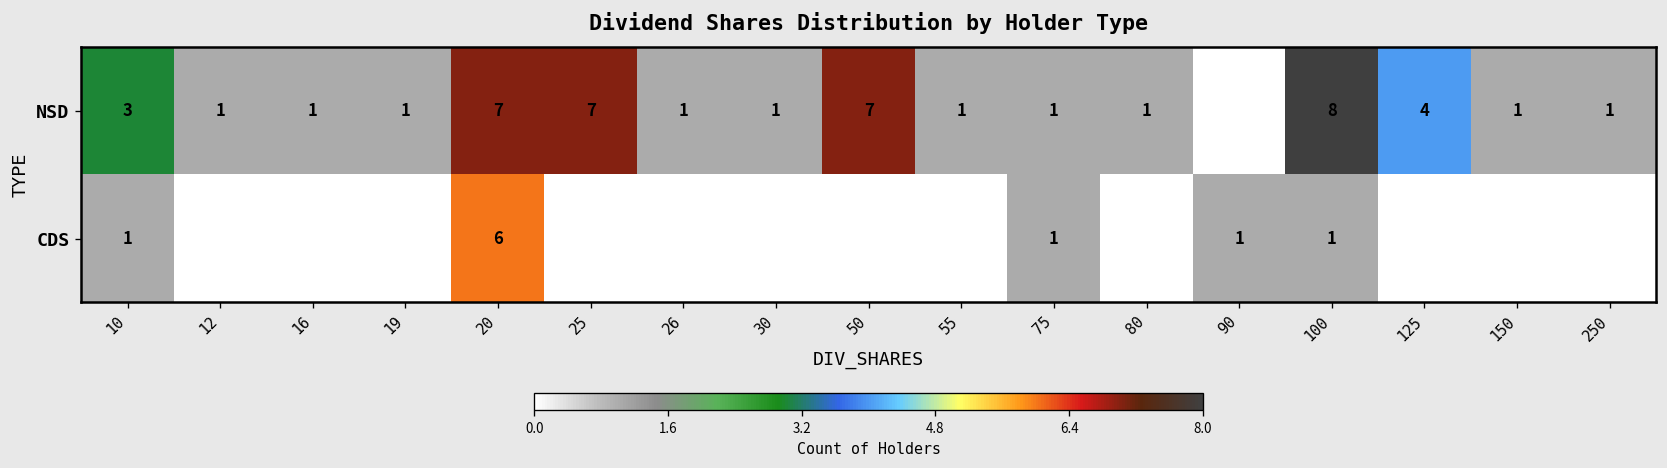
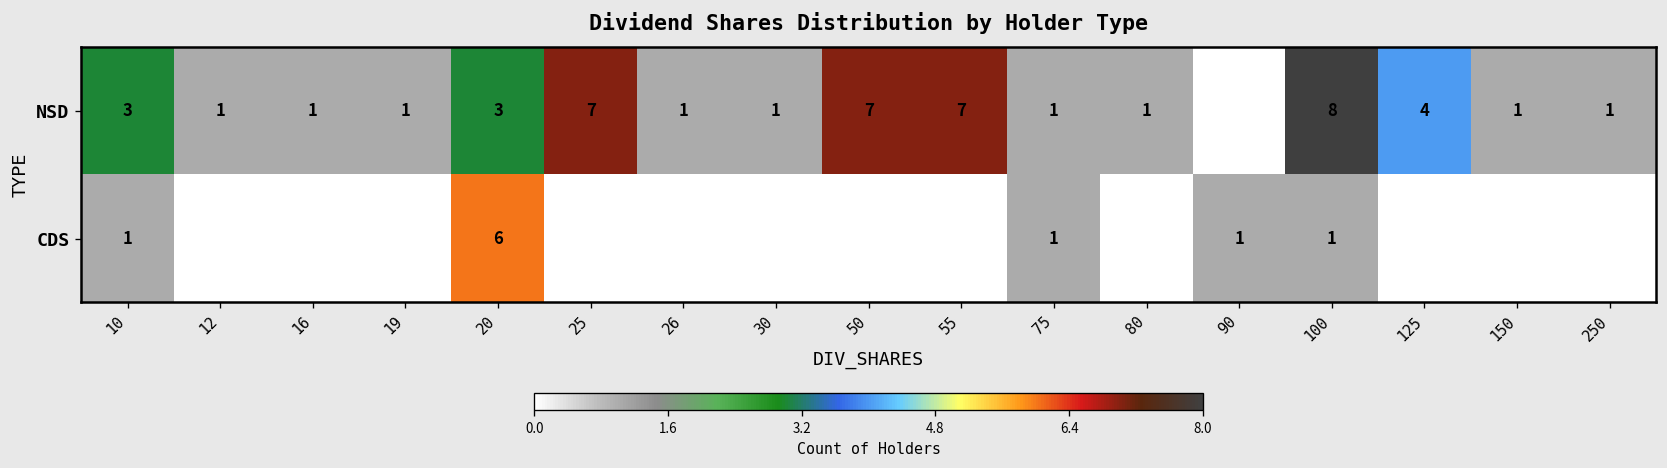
  {
    "NSD": {
      "10": 3,
      "12": 1,
      "16": 1,
      "19": 1,
-     "20": 7,
+     "20": 3,
      "25": 7,
      "26": 1,
      "30": 1,
      "50": 7,
-     "55": 1,
+     "55": 7,
      "75": 1,
      "80": 1,
      "100": 8,
      "125": 4,
      "150": 1,
      "250": 1
    },
    "CDS": {
      "10": 1,
      "20": 6,
      "75": 1,
      "90": 1,
      "100": 1
    }
  }
